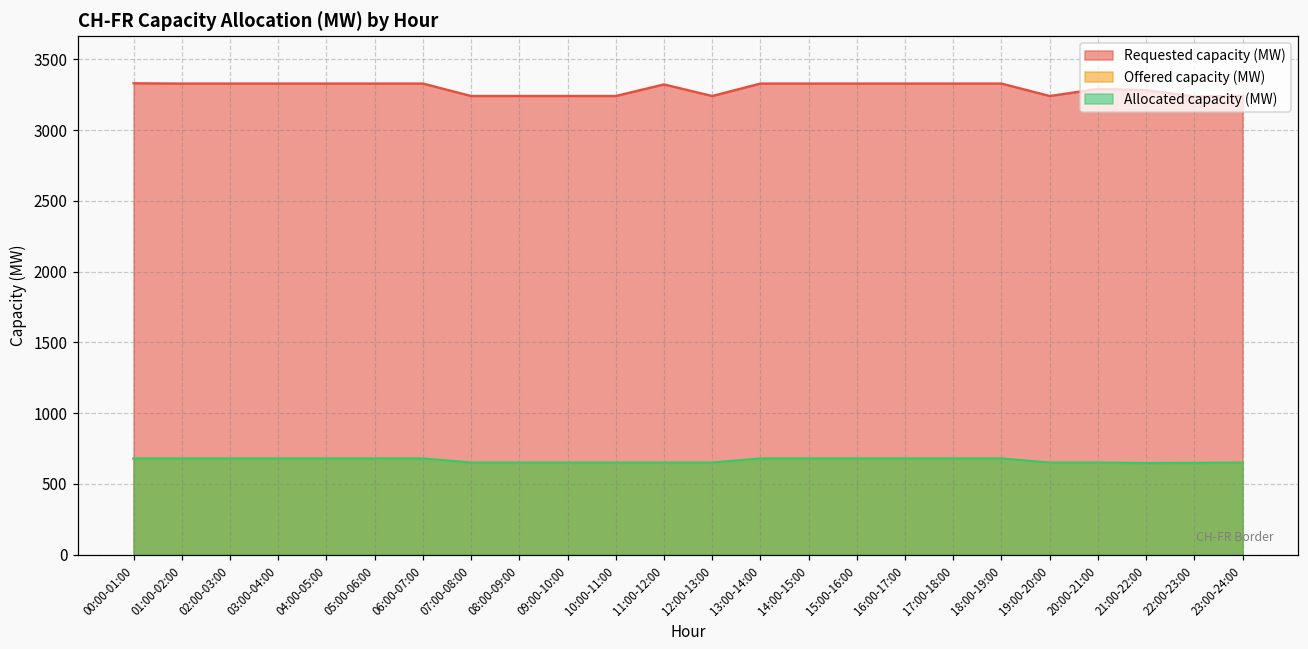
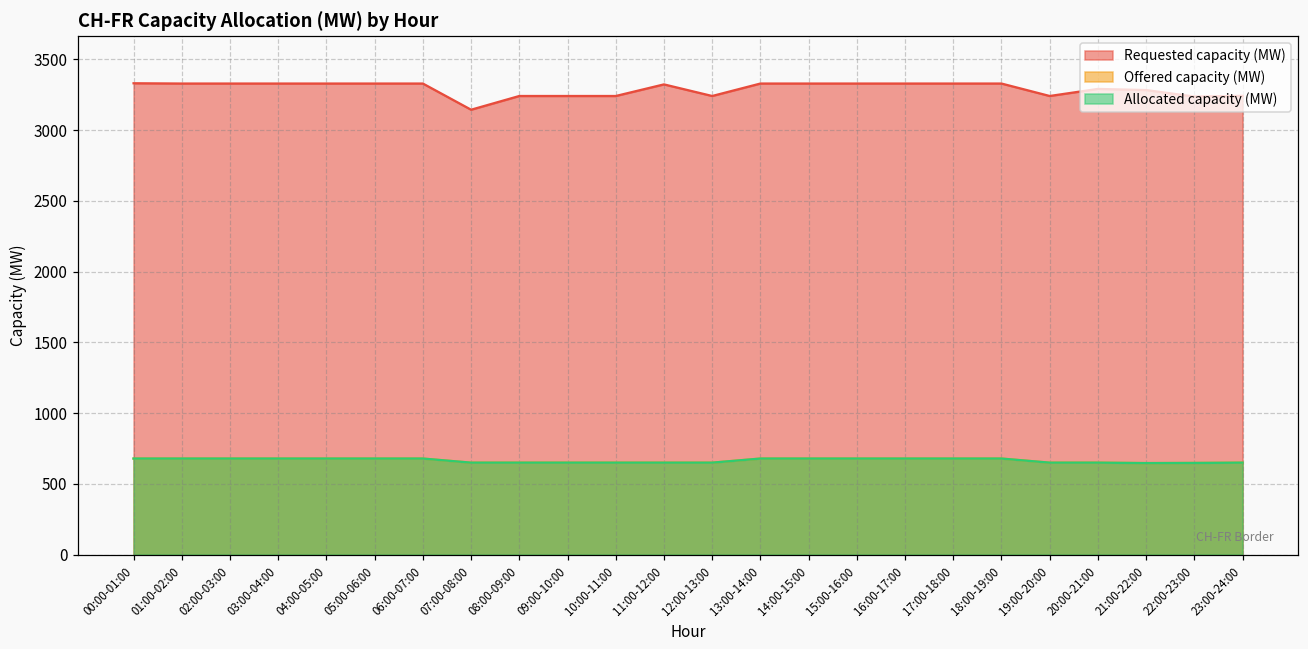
  {
    "Requested capacity (MW)": {
      "00:00-01:00": 3330,
      "01:00-02:00": 3330,
      "02:00-03:00": 3330,
      "03:00-04:00": 3330,
      "04:00-05:00": 3330,
      "05:00-06:00": 3330,
      "06:00-07:00": 3330,
-     "07:00-08:00": 3240,
+     "07:00-08:00": 3140,
      "08:00-09:00": 3240,
      "09:00-10:00": 3240,
      "10:00-11:00": 3240,
      "11:00-12:00": 3320,
      "12:00-13:00": 3240,
      "13:00-14:00": 3330,
      "14:00-15:00": 3330,
      "15:00-16:00": 3330,
      "16:00-17:00": 3330,
      "17:00-18:00": 3330,
      "18:00-19:00": 3330,
      "19:00-20:00": 3240
    },
    "Allocated capacity (MW)": {
      "00:00-01:00": 680,
      "01:00-02:00": 680,
      "02:00-03:00": 680,
      "03:00-04:00": 680,
      "04:00-05:00": 680,
      "05:00-06:00": 680,
      "06:00-07:00": 680,
      "07:00-08:00": 650,
      "08:00-09:00": 650,
      "09:00-10:00": 650,
      "10:00-11:00": 650,
      "11:00-12:00": 650,
      "12:00-13:00": 650,
      "13:00-14:00": 680,
      "14:00-15:00": 680,
      "15:00-16:00": 680,
      "16:00-17:00": 680,
      "17:00-18:00": 680,
      "18:00-19:00": 680,
      "19:00-20:00": 650,
      "20:00-21:00": 650,
      "21:00-22:00": 650,
      "22:00-23:00": 650,
      "23:00-24:00": 650
    }
  }
